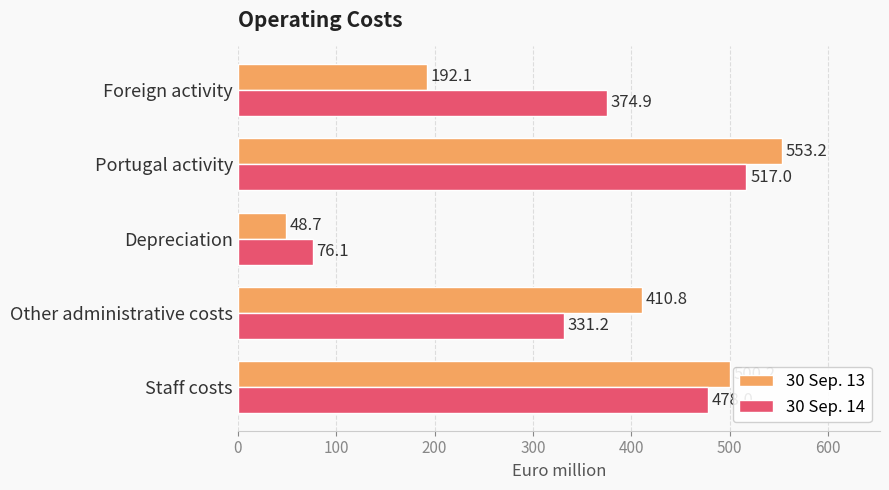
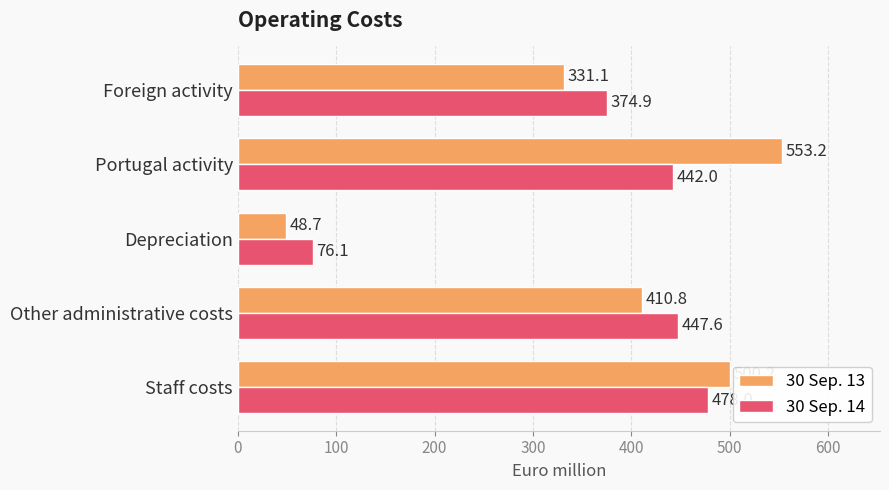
  {
    "30 Sep. 13": {
-     "Foreign activity": 192.1,
+     "Foreign activity": 331.1,
      "Portugal activity": 553.2,
      "Depreciation": 48.7,
      "Other administrative costs": 410.8
    },
    "30 Sep. 14": {
      "Foreign activity": 374.9,
-     "Portugal activity": 517.0,
+     "Portugal activity": 442.0,
      "Depreciation": 76.1,
-     "Other administrative costs": 331.2
+     "Other administrative costs": 447.6
    }
  }
